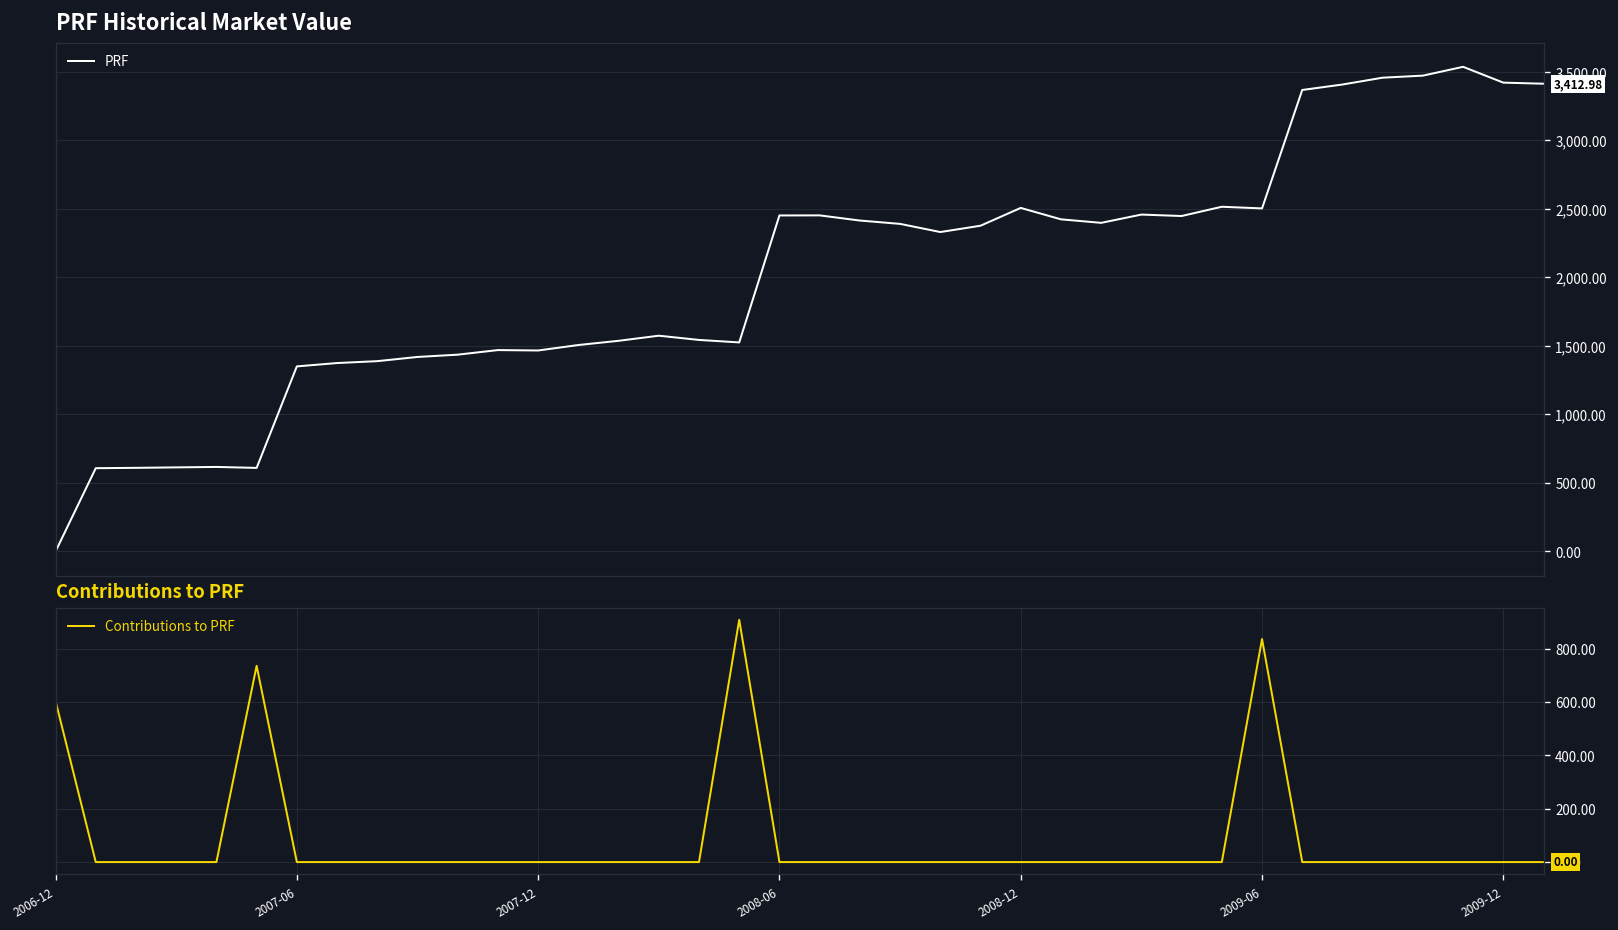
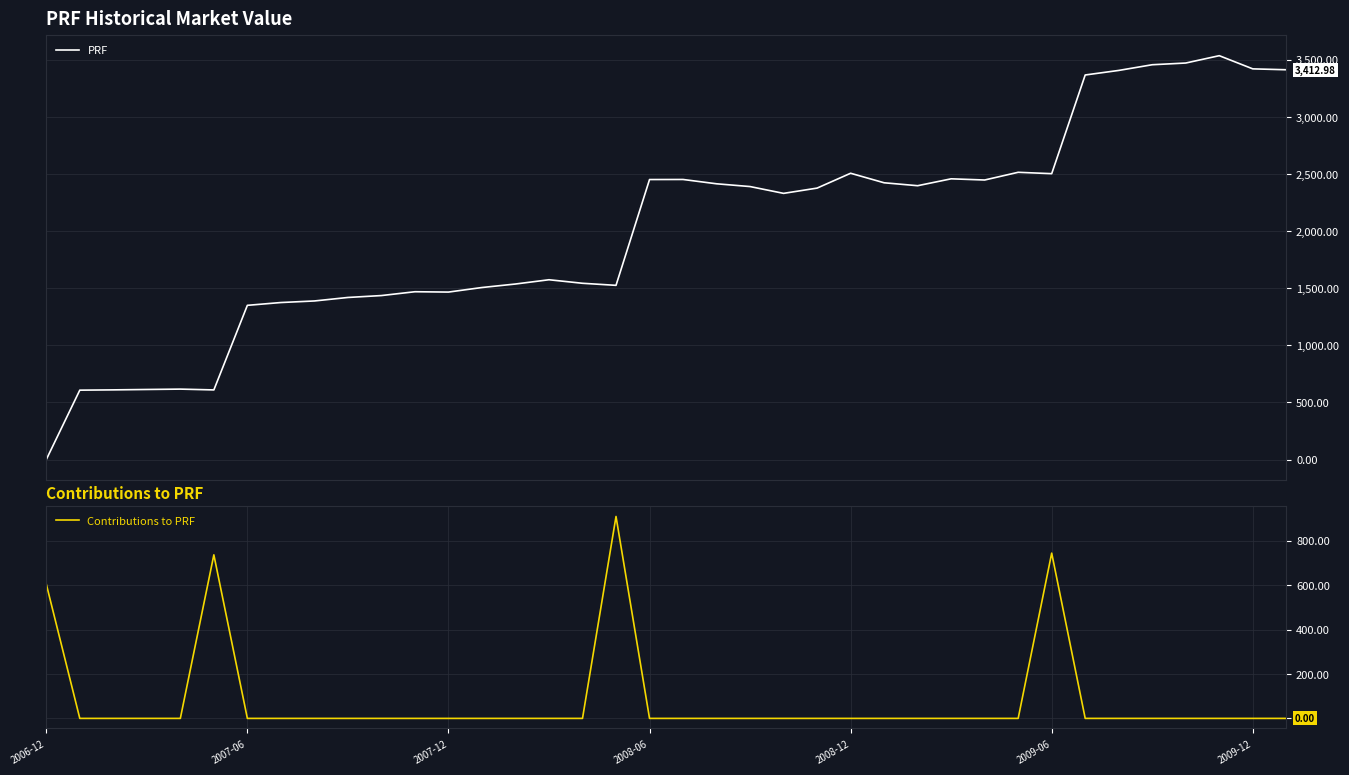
  {
    "Contributions to PRF": {
      "2006-12": 600,
      "2007-06": 0,
      "2007-12": 0,
      "2008-06": 0,
      "2008-12": 0,
-     "2009-06": 840,
+     "2009-06": 740,
      "2009-12": 0
    }
  }
